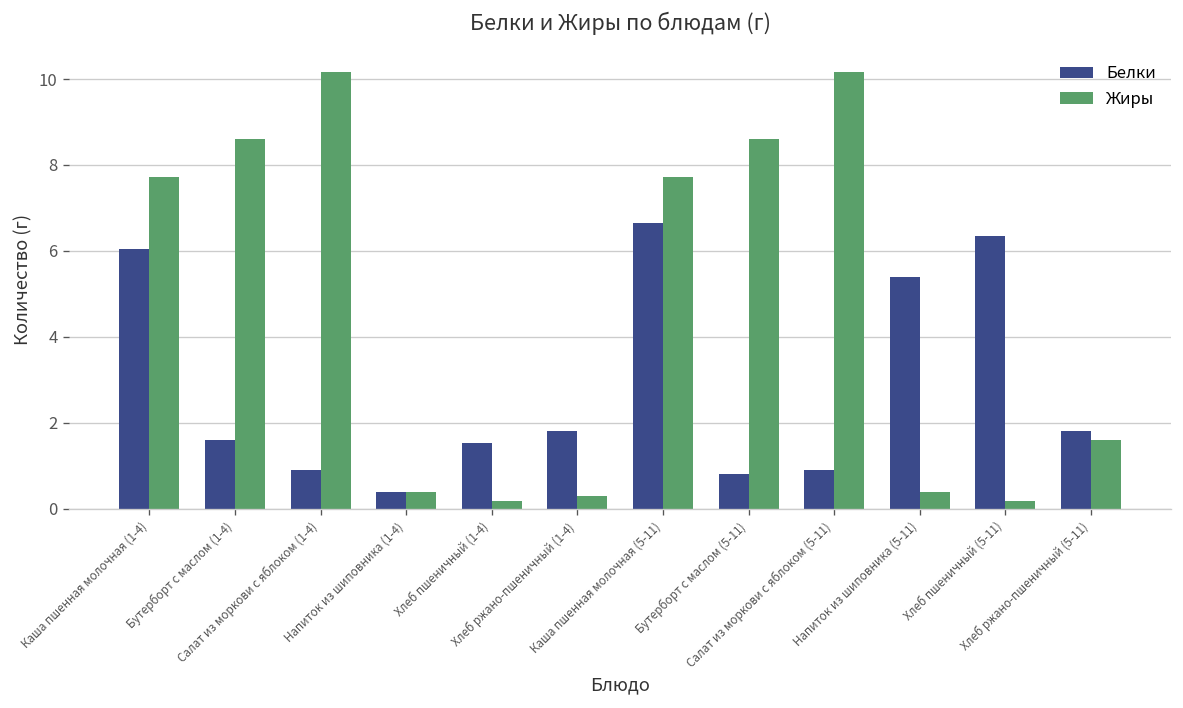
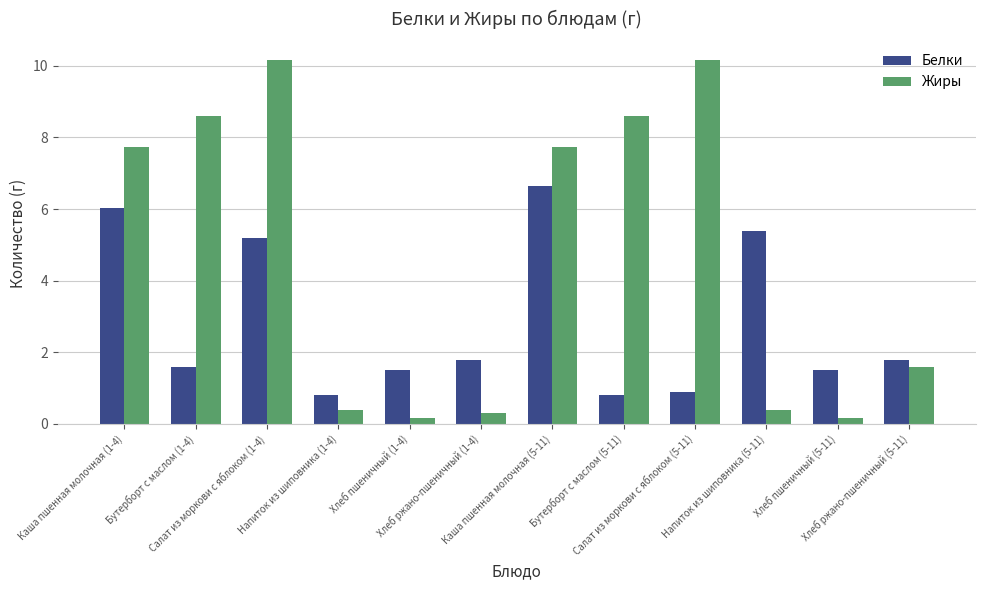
  {
    "Белки": {
      "Каша пшенная молочная (1-4)": 6.0,
      "Бутерборт с маслом (1-4)": 1.6,
-     "Салат из моркови с яблоком (1-4)": 0.9,
-     "Напиток из шиповника (1-4)": 0.4,
+     "Салат из моркови с яблоком (1-4)": 5.2,
+     "Напиток из шиповника (1-4)": 0.8,
      "Хлеб пшеничный (1-4)": 1.5,
      "Хлеб ржано-пшеничный (1-4)": 1.8,
      "Каша пшенная молочная (5-11)": 6.6,
      "Бутерборт с маслом (5-11)": 0.8,
      "Салат из моркови с яблоком (5-11)": 0.9,
      "Напиток из шиповника (5-11)": 5.4,
-     "Хлеб пшеничный (5-11)": 6.4,
+     "Хлеб пшеничный (5-11)": 1.5,
      "Хлеб ржано-пшеничный (5-11)": 1.8
    },
    "Жиры": {
      "Каша пшенная молочная (1-4)": 7.7,
      "Бутерборт с маслом (1-4)": 8.6,
      "Салат из моркови с яблоком (1-4)": 10.2,
      "Напиток из шиповника (1-4)": 0.4,
      "Хлеб пшеничный (1-4)": 0.2,
      "Хлеб ржано-пшеничный (1-4)": 0.3,
      "Каша пшенная молочная (5-11)": 7.7,
      "Бутерборт с маслом (5-11)": 8.6,
      "Салат из моркови с яблоком (5-11)": 10.2,
      "Напиток из шиповника (5-11)": 0.4,
      "Хлеб пшеничный (5-11)": 0.2,
      "Хлеб ржано-пшеничный (5-11)": 1.6
    }
  }
